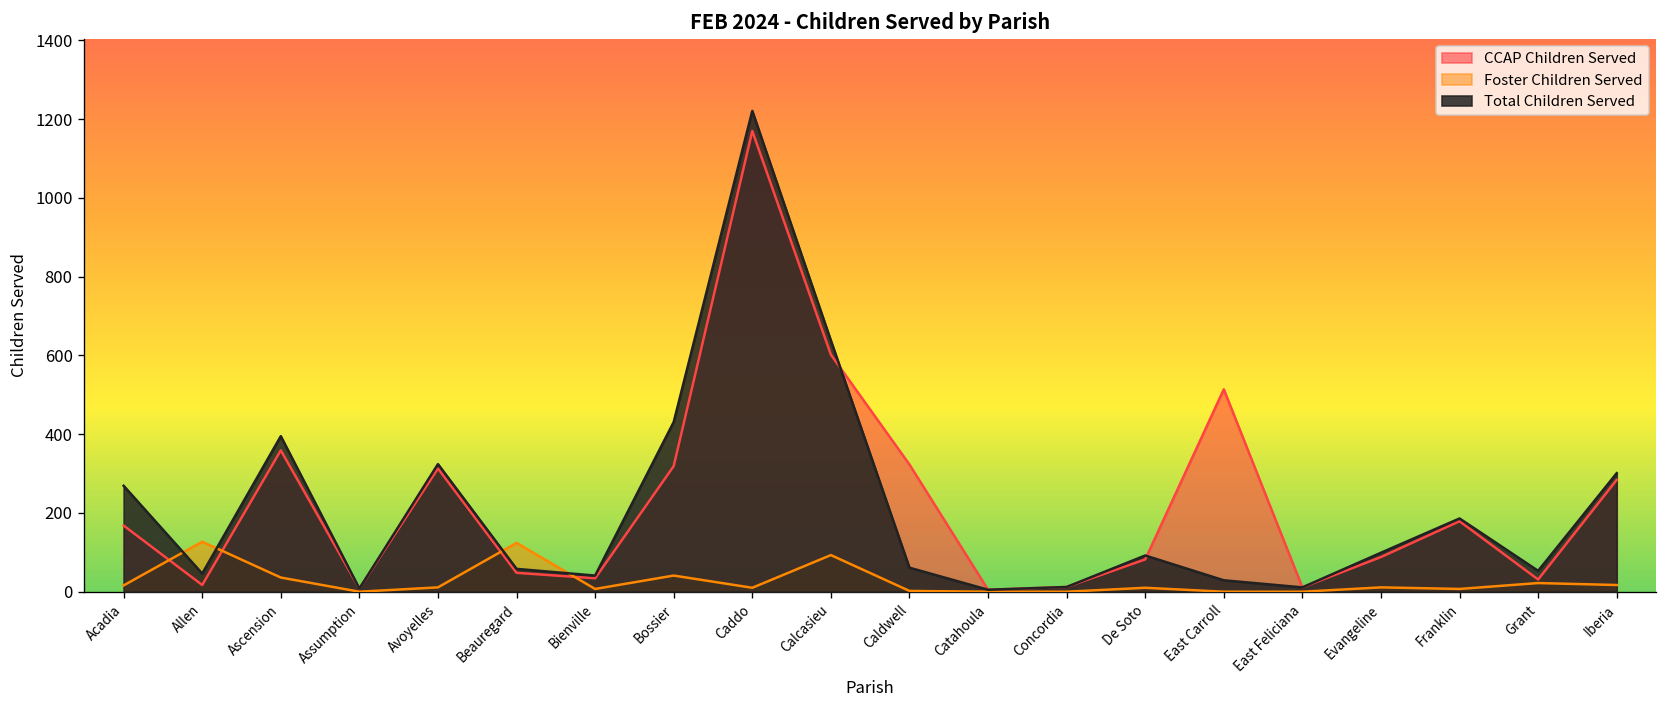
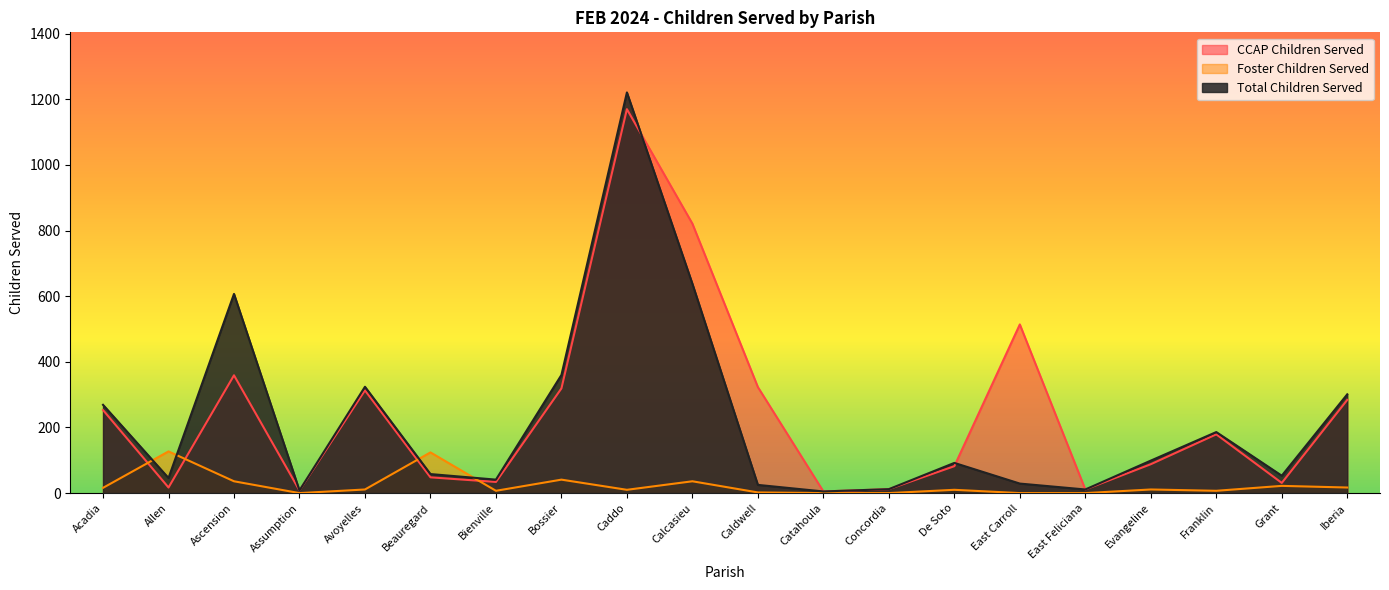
  {
    "CCAP Children Served": {
-     "Acadia": 170,
+     "Acadia": 250,
      "Allen": 20,
      "Ascension": 360,
      "Avoyelles": 310,
      "Beauregard": 50,
      "Bossier": 320,
      "Caddo": 1170,
-     "Calcasieu": 600,
+     "Calcasieu": 820,
      "Caldwell": 320,
      "De Soto": 80,
      "East Carroll": 510,
      "Evangeline": 90,
      "Grant": 30,
      "Iberia": 280
    },
    "Foster Children Served": {
      "Acadia": 20,
      "Allen": 130,
      "Ascension": 40,
      "Assumption": 0,
      "Avoyelles": 10,
      "Beauregard": 120,
      "Bienville": 10,
      "Bossier": 40,
      "Caddo": 10,
-     "Calcasieu": 90,
+     "Calcasieu": 40,
      "Caldwell": 0,
      "Concordia": 0,
      "De Soto": 10,
      "East Carroll": 0,
      "East Feliciana": 0,
      "Evangeline": 10,
      "Franklin": 10,
      "Grant": 20,
      "Iberia": 20
    },
    "Total Children Served": {
      "Acadia": 270,
      "Allen": 50,
-     "Ascension": 400,
+     "Ascension": 610,
      "Avoyelles": 320,
      "Beauregard": 60,
-     "Bossier": 430,
+     "Bossier": 360,
      "Caddo": 1220,
      "Calcasieu": 640,
-     "Caldwell": 60,
+     "Caldwell": 30,
      "De Soto": 90,
      "East Carroll": 30,
      "Evangeline": 100,
      "Grant": 50,
      "Iberia": 300
    }
  }
